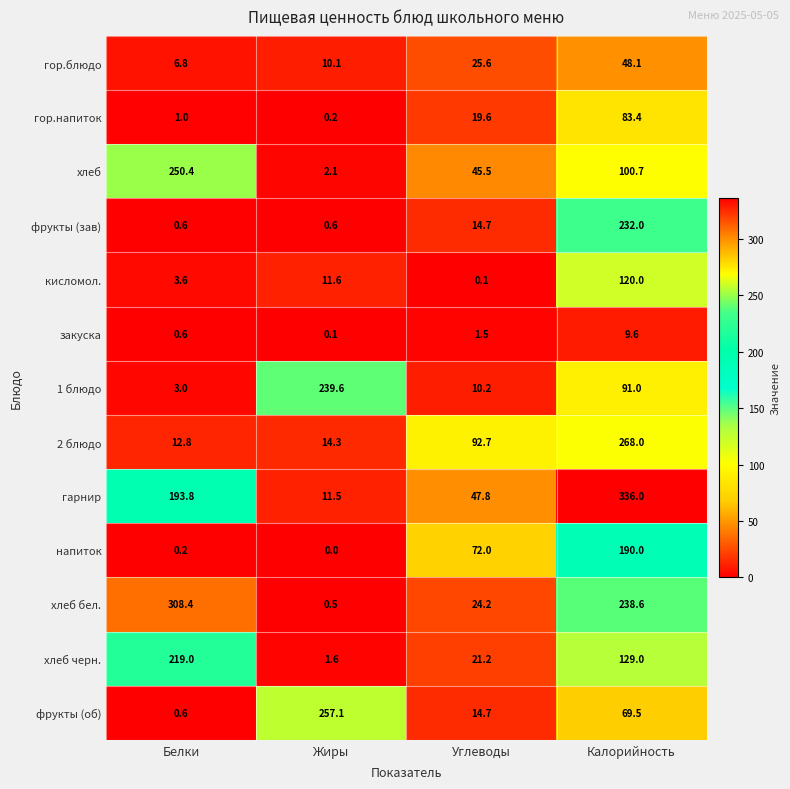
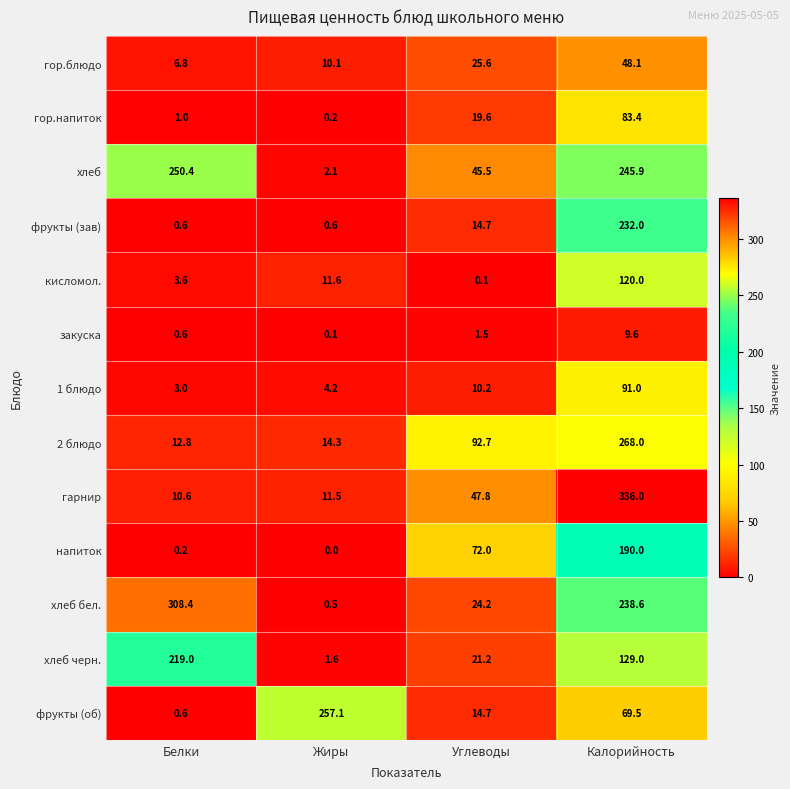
  {
    "гор.блюдо": {
      "Белки": 6.8,
      "Жиры": 10.1,
      "Углеводы": 25.6,
      "Калорийность": 48.1
    },
    "гор.напиток": {
      "Белки": 1.0,
      "Жиры": 0.2,
      "Углеводы": 19.6,
      "Калорийность": 83.4
    },
    "хлеб": {
      "Белки": 250.4,
      "Жиры": 2.1,
      "Углеводы": 45.5,
-     "Калорийность": 100.7
+     "Калорийность": 245.9
    },
    "фрукты (зав)": {
      "Белки": 0.6,
      "Жиры": 0.6,
      "Углеводы": 14.7,
      "Калорийность": 232.0
    },
    "кисломол.": {
      "Белки": 3.6,
      "Жиры": 11.6,
      "Углеводы": 0.1,
      "Калорийность": 120.0
    },
    "закуска": {
      "Белки": 0.6,
      "Жиры": 0.1,
      "Углеводы": 1.5,
      "Калорийность": 9.6
    },
    "1 блюдо": {
      "Белки": 3.0,
-     "Жиры": 239.6,
+     "Жиры": 4.2,
      "Углеводы": 10.2,
      "Калорийность": 91.0
    },
    "2 блюдо": {
      "Белки": 12.8,
      "Жиры": 14.3,
      "Углеводы": 92.7,
      "Калорийность": 268.0
    },
    "гарнир": {
-     "Белки": 193.8,
+     "Белки": 10.6,
      "Жиры": 11.5,
      "Углеводы": 47.8,
      "Калорийность": 336.0
    },
    "напиток": {
      "Белки": 0.2,
      "Жиры": 0.0,
      "Углеводы": 72.0,
      "Калорийность": 190.0
    },
    "хлеб бел.": {
      "Белки": 308.4,
      "Жиры": 0.5,
      "Углеводы": 24.2,
      "Калорийность": 238.6
    },
    "хлеб черн.": {
      "Белки": 219.0,
      "Жиры": 1.6,
      "Углеводы": 21.2,
      "Калорийность": 129.0
    },
    "фрукты (об)": {
      "Белки": 0.6,
      "Жиры": 257.1,
      "Углеводы": 14.7,
      "Калорийность": 69.5
    }
  }
